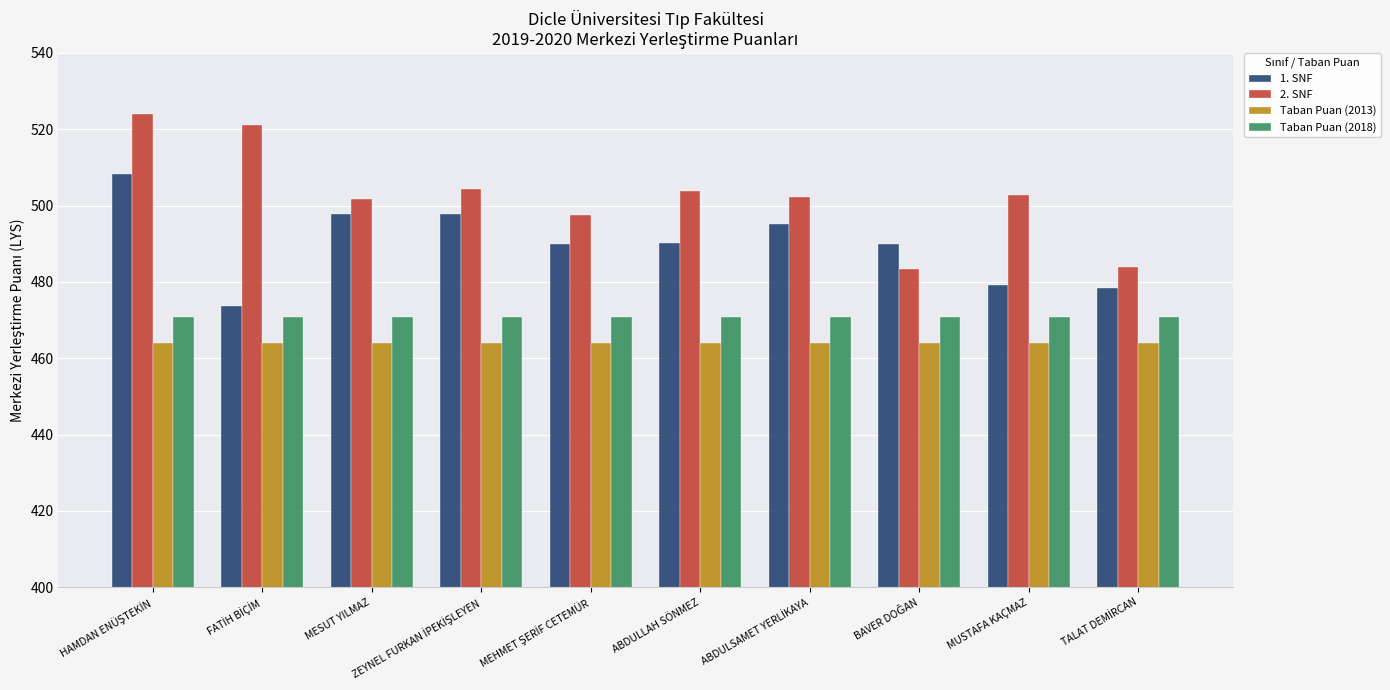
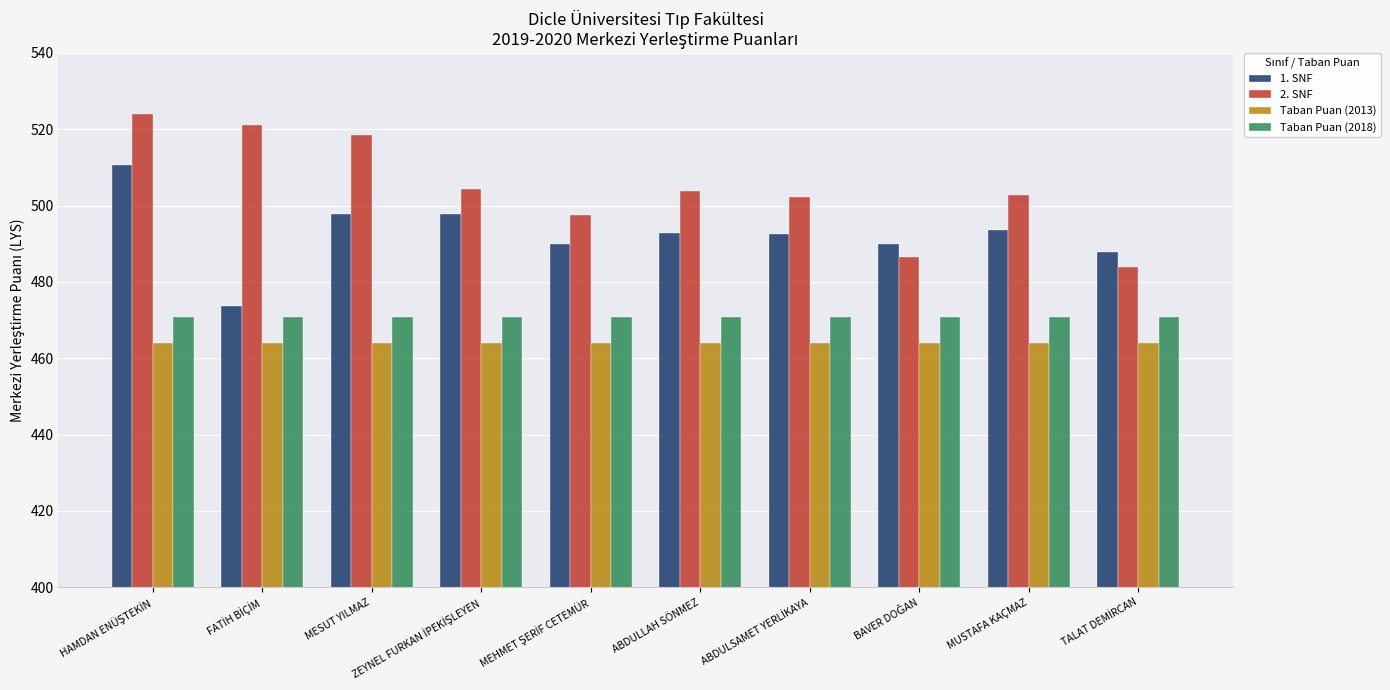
  {
    "1. SNF": {
-     "HAMDAN ENÜŞTEKİN": 508,
+     "HAMDAN ENÜŞTEKİN": 511,
      "FATİH BİÇİM": 474,
      "MESUT YILMAZ": 498,
      "ZEYNEL FURKAN İPEKİŞLEYEN": 498,
      "MEHMET ŞERİF CETEMÜR": 490,
-     "ABDULLAH SÖNMEZ": 490,
-     "ABDULSAMET YERLİKAYA": 495,
+     "ABDULLAH SÖNMEZ": 493,
+     "ABDULSAMET YERLİKAYA": 493,
      "BAVER DOĞAN": 490,
-     "MUSTAFA KAÇMAZ": 479,
-     "TALAT DEMİRCAN": 478
+     "MUSTAFA KAÇMAZ": 494,
+     "TALAT DEMİRCAN": 488
    },
    "2. SNF": {
      "HAMDAN ENÜŞTEKİN": 524,
      "FATİH BİÇİM": 521,
-     "MESUT YILMAZ": 502,
+     "MESUT YILMAZ": 518,
      "ZEYNEL FURKAN İPEKİŞLEYEN": 504,
      "MEHMET ŞERİF CETEMÜR": 498,
      "ABDULLAH SÖNMEZ": 504,
      "ABDULSAMET YERLİKAYA": 502,
-     "BAVER DOĞAN": 483,
+     "BAVER DOĞAN": 486,
      "MUSTAFA KAÇMAZ": 503,
      "TALAT DEMİRCAN": 484
    },
    "Taban Puan (2013)": {
      "HAMDAN ENÜŞTEKİN": 464,
      "FATİH BİÇİM": 464,
      "MESUT YILMAZ": 464,
      "ZEYNEL FURKAN İPEKİŞLEYEN": 464,
      "MEHMET ŞERİF CETEMÜR": 464,
      "ABDULLAH SÖNMEZ": 464,
      "ABDULSAMET YERLİKAYA": 464,
      "BAVER DOĞAN": 464,
      "MUSTAFA KAÇMAZ": 464,
      "TALAT DEMİRCAN": 464
    },
    "Taban Puan (2018)": {
      "HAMDAN ENÜŞTEKİN": 471,
      "FATİH BİÇİM": 471,
      "MESUT YILMAZ": 471,
      "ZEYNEL FURKAN İPEKİŞLEYEN": 471,
      "MEHMET ŞERİF CETEMÜR": 471,
      "ABDULLAH SÖNMEZ": 471,
      "ABDULSAMET YERLİKAYA": 471,
      "BAVER DOĞAN": 471,
      "MUSTAFA KAÇMAZ": 471,
      "TALAT DEMİRCAN": 471
    }
  }
